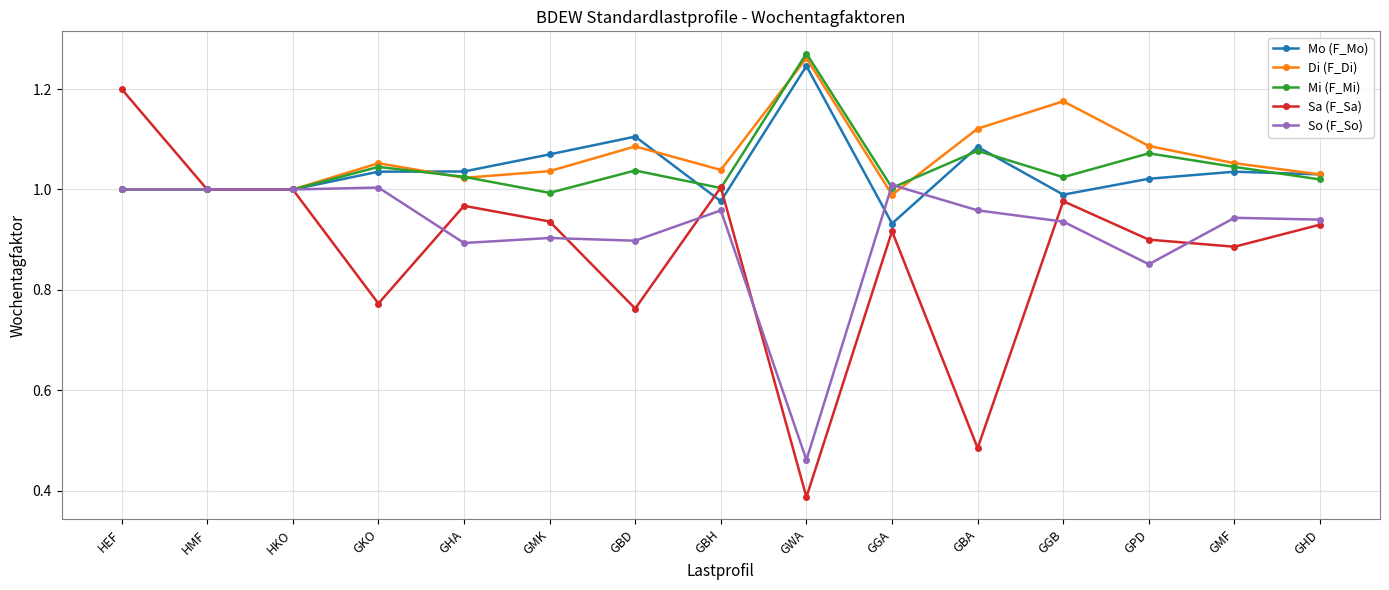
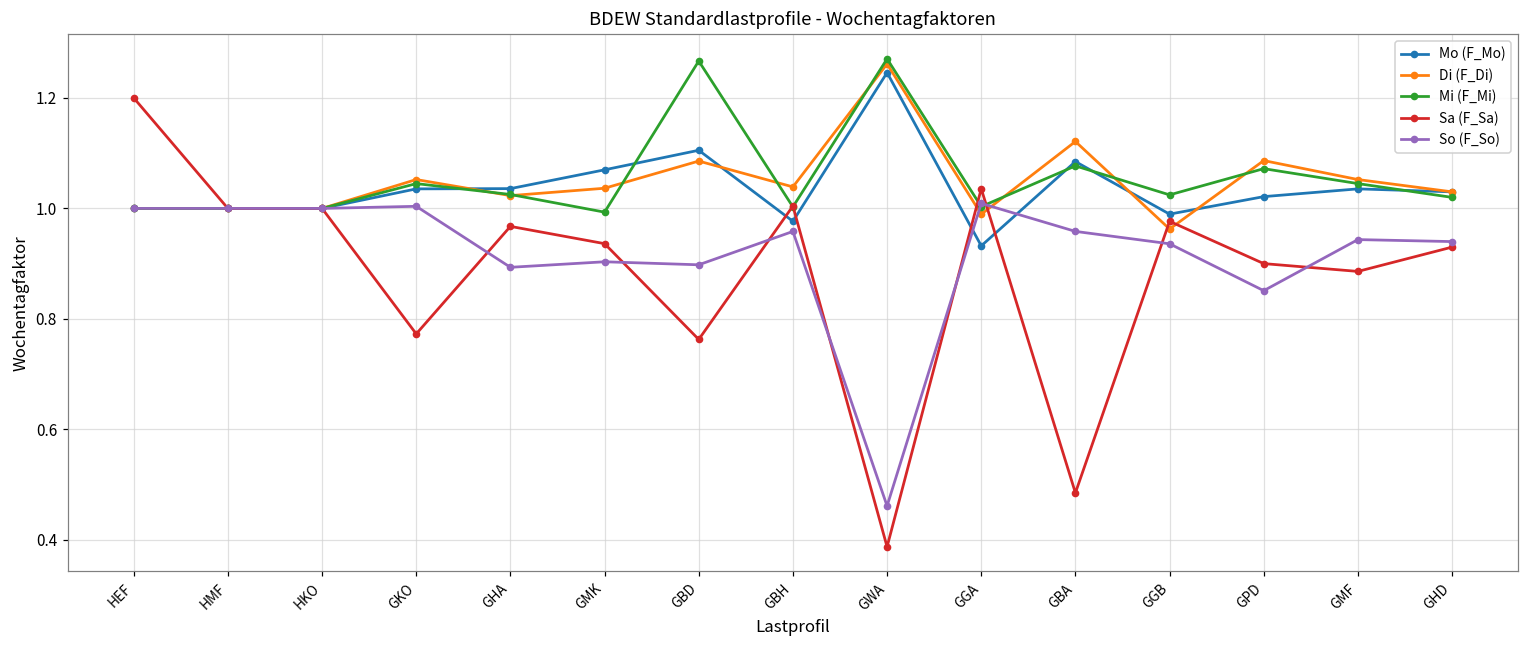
  {
    "Mo (F_Mo)": {
      "GKO": 1.04,
      "GHA": 1.04,
      "GMK": 1.07,
      "GBD": 1.11,
      "GBH": 0.98,
      "GWA": 1.25,
      "GGA": 0.93,
      "GBA": 1.08,
      "GGB": 0.99,
      "GPD": 1.02,
      "GMF": 1.04
    },
    "Di (F_Di)": {
      "GKO": 1.05,
      "GMK": 1.04,
      "GBD": 1.09,
      "GBH": 1.04,
      "GWA": 1.26,
      "GGA": 0.99,
      "GBA": 1.12,
-     "GGB": 1.18,
+     "GGB": 0.96,
      "GPD": 1.09,
      "GMF": 1.05
    },
    "Mi (F_Mi)": {
      "GKO": 1.04,
      "GMK": 0.99,
-     "GBD": 1.04,
+     "GBD": 1.27,
      "GWA": 1.27,
      "GGA": 1.00,
      "GBA": 1.08,
      "GGB": 1.02,
      "GPD": 1.07,
      "GMF": 1.04,
      "GHD": 1.02
    },
    "Sa (F_Sa)": {
      "HEF": 1.20,
      "GKO": 0.77,
      "GHA": 0.97,
      "GMK": 0.94,
      "GBD": 0.76,
      "GWA": 0.39,
-     "GGA": 0.92,
+     "GGA": 1.04,
      "GBA": 0.49,
      "GGB": 0.98,
      "GPD": 0.90,
      "GMF": 0.89,
      "GHD": 0.93
    },
    "So (F_So)": {
      "GKO": 1.00,
      "GHA": 0.89,
      "GMK": 0.90,
      "GBD": 0.90,
      "GBH": 0.96,
      "GWA": 0.46,
      "GGA": 1.01,
      "GBA": 0.96,
      "GGB": 0.94,
      "GPD": 0.85,
      "GMF": 0.94,
      "GHD": 0.94
    }
  }
